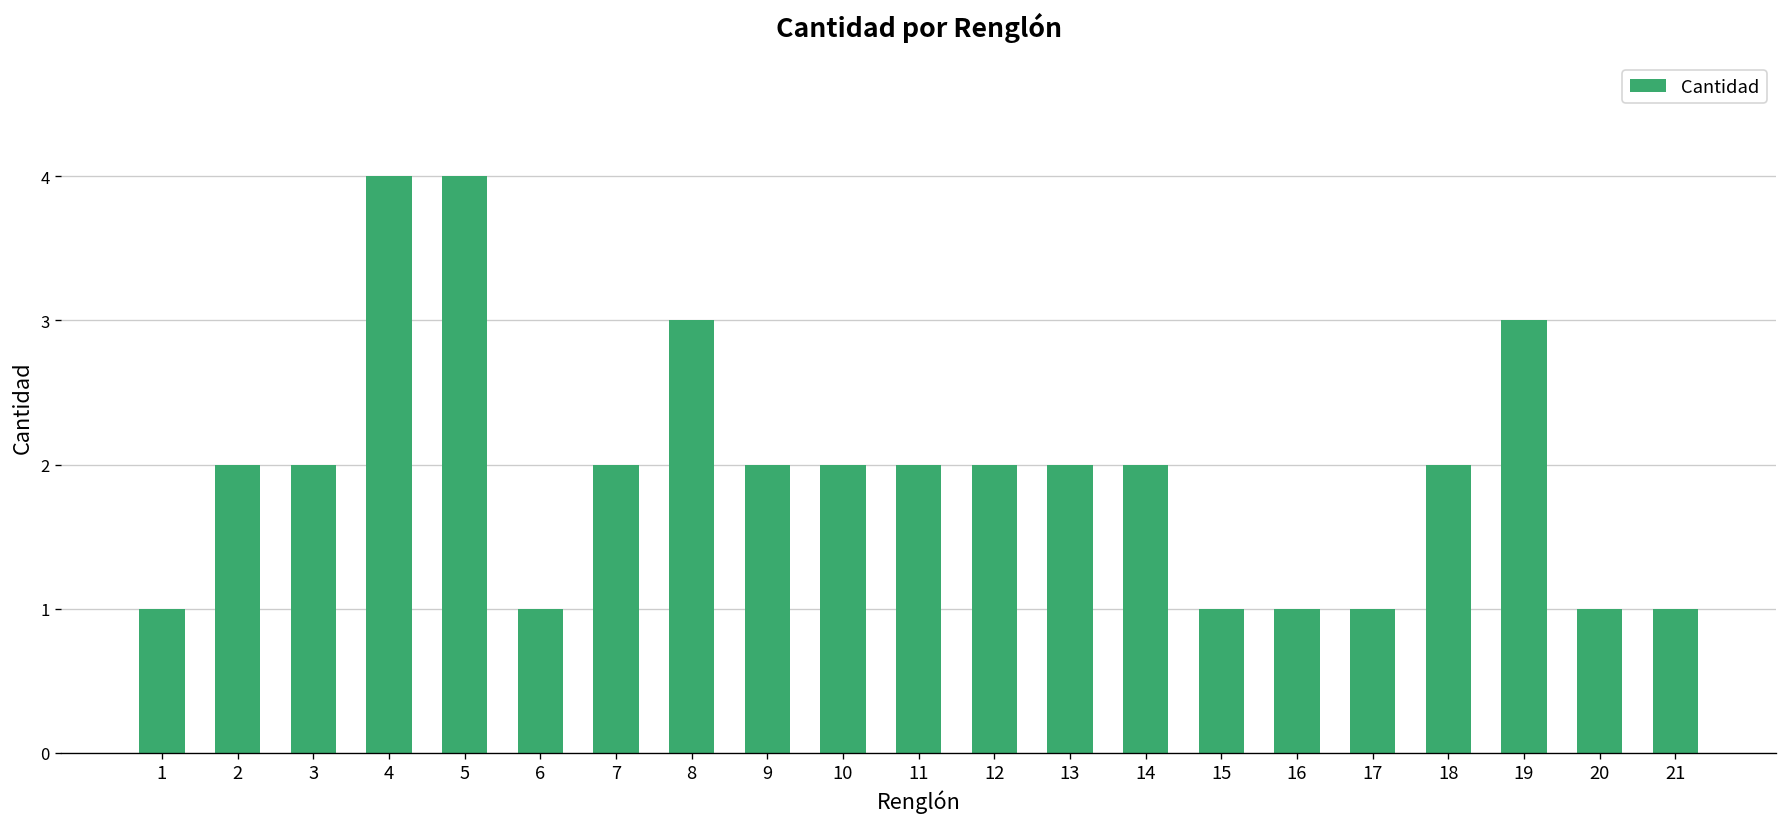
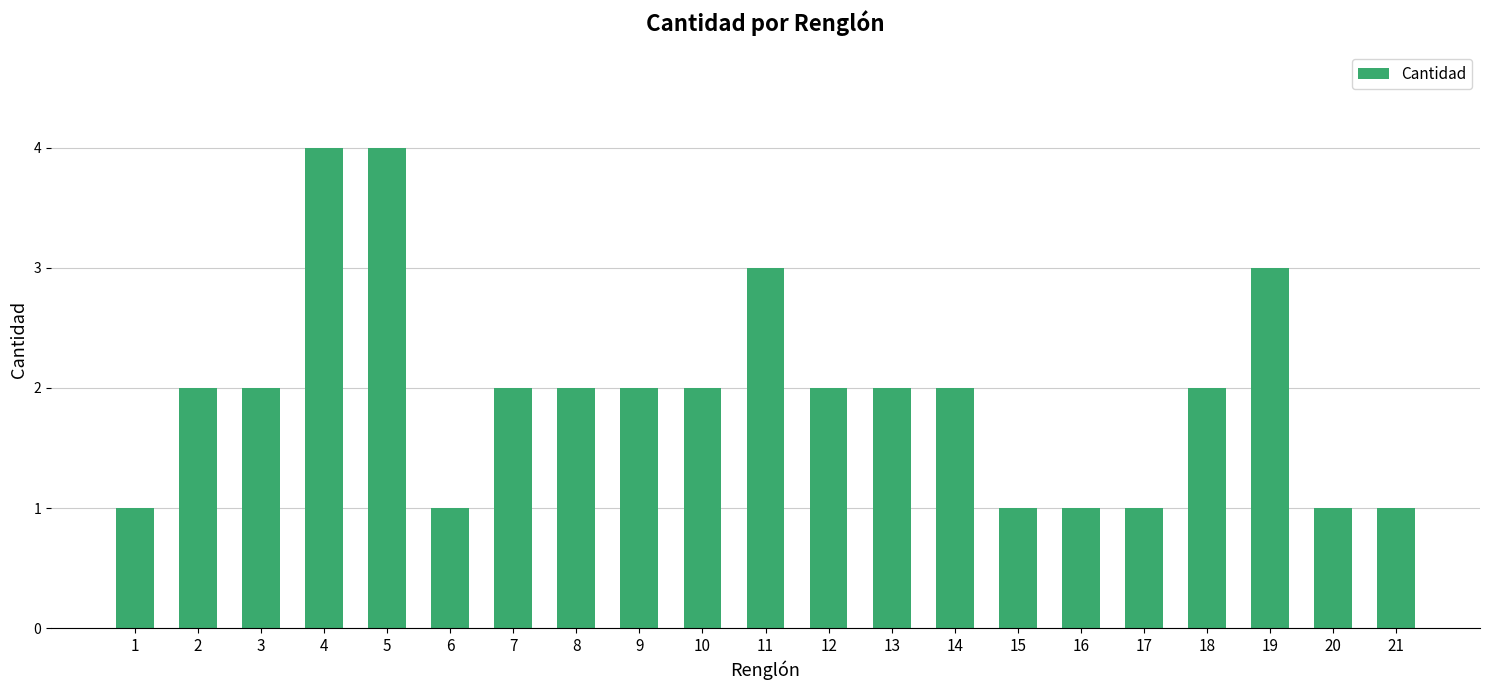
  {
    "1": 1,
    "2": 2,
    "3": 2,
    "4": 4,
    "5": 4,
    "6": 1,
    "7": 2,
-   "8": 3,
+   "8": 2,
    "9": 2,
    "10": 2,
-   "11": 2,
+   "11": 3,
    "12": 2,
    "13": 2,
    "14": 2,
    "15": 1,
    "16": 1,
    "17": 1,
    "18": 2,
    "19": 3,
    "20": 1,
    "21": 1
  }
